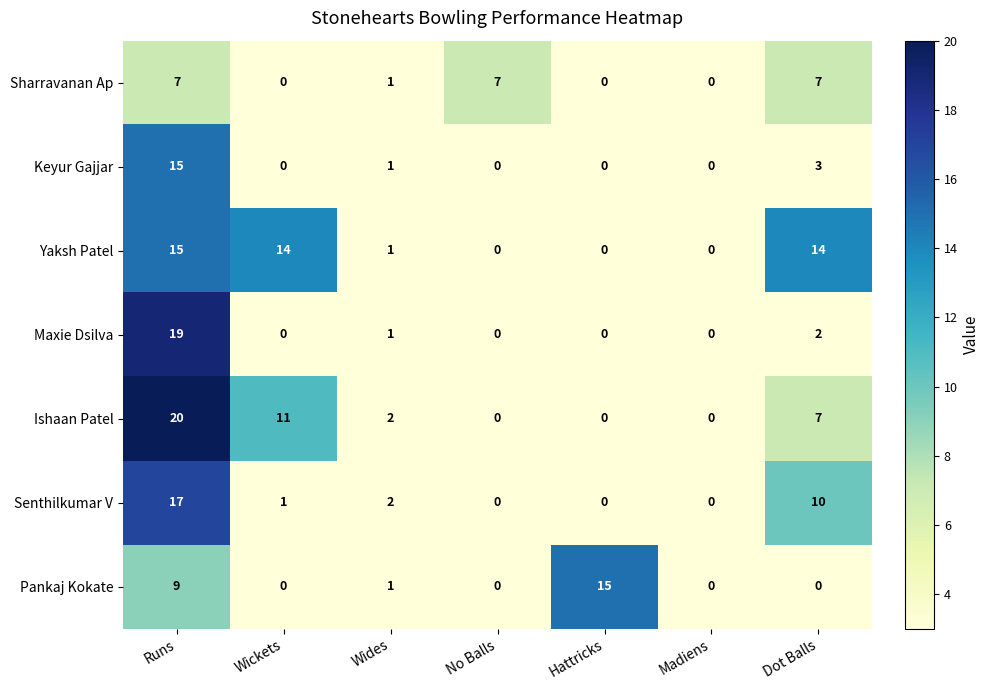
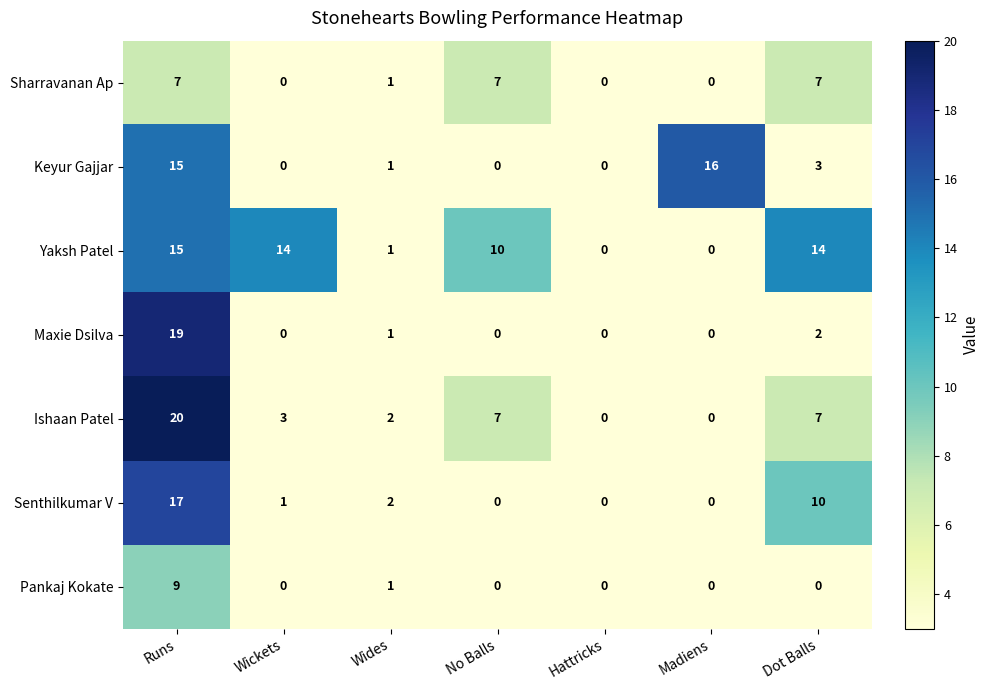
  {
    "Sharravanan Ap": {
      "Runs": 7,
      "Wickets": 0,
      "Wides": 1,
      "No Balls": 7,
      "Hattricks": 0,
      "Madiens": 0,
      "Dot Balls": 7
    },
    "Keyur Gajjar": {
      "Runs": 15,
      "Wickets": 0,
      "Wides": 1,
      "No Balls": 0,
      "Hattricks": 0,
-     "Madiens": 0,
+     "Madiens": 16,
      "Dot Balls": 3
    },
    "Yaksh Patel": {
      "Runs": 15,
      "Wickets": 14,
      "Wides": 1,
-     "No Balls": 0,
+     "No Balls": 10,
      "Hattricks": 0,
      "Madiens": 0,
      "Dot Balls": 14
    },
    "Maxie Dsilva": {
      "Runs": 19,
      "Wickets": 0,
      "Wides": 1,
      "No Balls": 0,
      "Hattricks": 0,
      "Madiens": 0,
      "Dot Balls": 2
    },
    "Ishaan Patel": {
      "Runs": 20,
-     "Wickets": 11,
+     "Wickets": 3,
      "Wides": 2,
-     "No Balls": 0,
+     "No Balls": 7,
      "Hattricks": 0,
      "Madiens": 0,
      "Dot Balls": 7
    },
    "Senthilkumar V": {
      "Runs": 17,
      "Wickets": 1,
      "Wides": 2,
      "No Balls": 0,
      "Hattricks": 0,
      "Madiens": 0,
      "Dot Balls": 10
    },
    "Pankaj Kokate": {
      "Runs": 9,
      "Wickets": 0,
      "Wides": 1,
      "No Balls": 0,
-     "Hattricks": 15,
+     "Hattricks": 0,
      "Madiens": 0,
      "Dot Balls": 0
    }
  }
